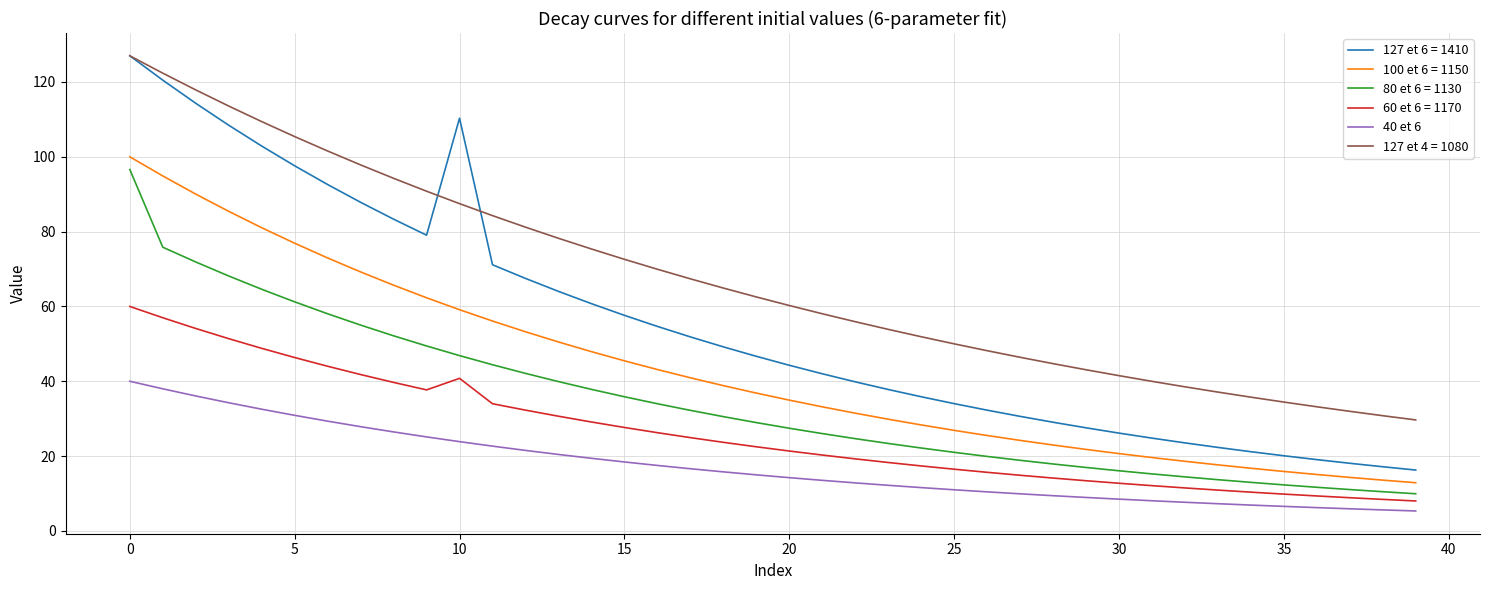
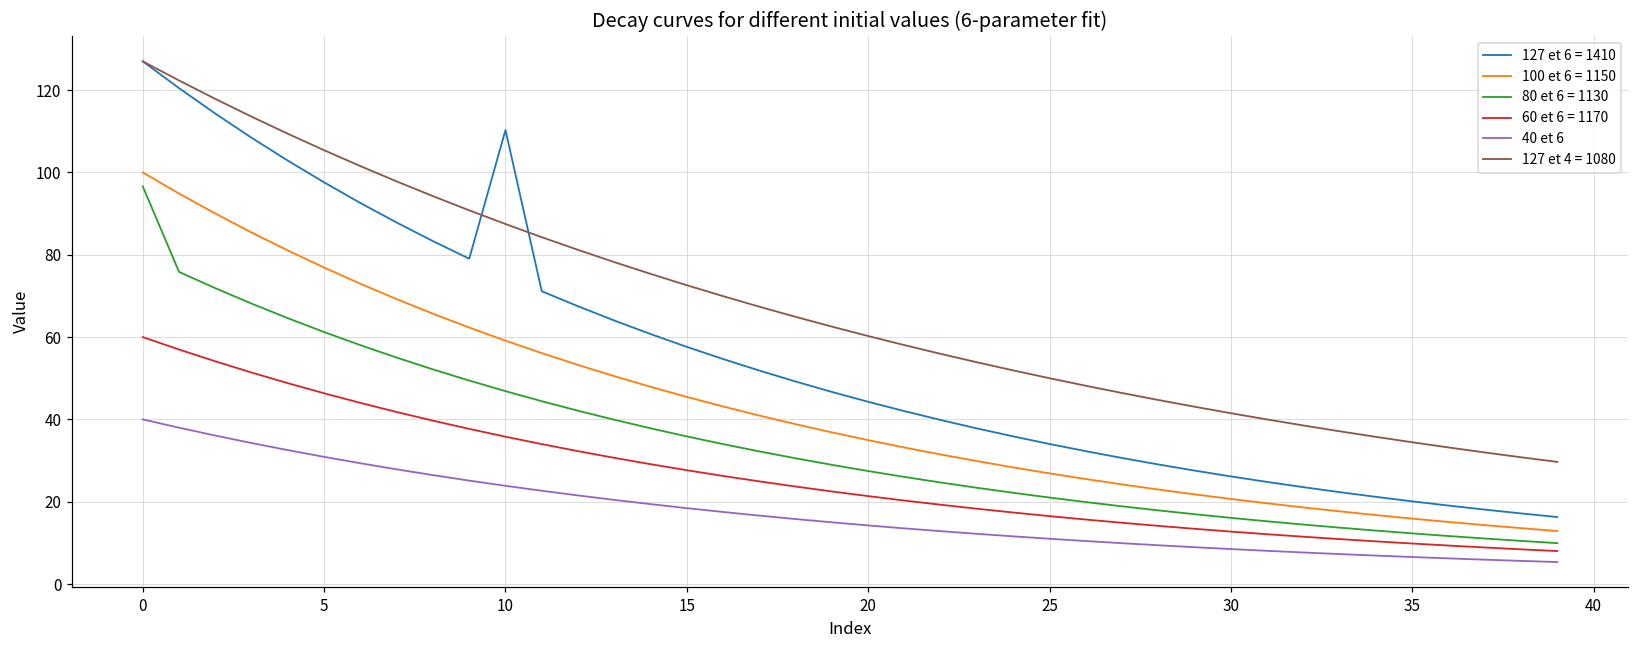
  {
    "127 et 6 = 1410": {
      "5": 98,
      "10": 110,
      "15": 58,
      "20": 44,
      "25": 34,
      "30": 26,
      "35": 20
    },
    "100 et 6 = 1150": {
      "0": 100,
      "5": 77,
      "10": 59,
      "15": 45,
      "20": 35,
      "25": 27,
      "30": 21,
      "35": 16
    },
    "80 et 6 = 1130": {
      "0": 97,
      "5": 61,
      "10": 47,
      "15": 36,
      "20": 27,
      "25": 21,
      "30": 16,
      "35": 12
    },
    "60 et 6 = 1170": {
      "0": 60,
      "5": 46,
-     "10": 41,
+     "10": 36,
      "15": 28,
      "20": 21,
      "25": 17,
      "30": 13,
      "35": 10
    },
    "40 et 6": {
      "0": 40,
      "5": 31,
      "10": 24,
      "15": 18,
      "20": 14,
      "25": 11,
      "30": 8,
      "35": 7
    },
    "127 et 4 = 1080": {
      "5": 105,
      "10": 87,
      "15": 73,
      "20": 60,
      "25": 50,
      "30": 42,
      "35": 34
    }
  }
